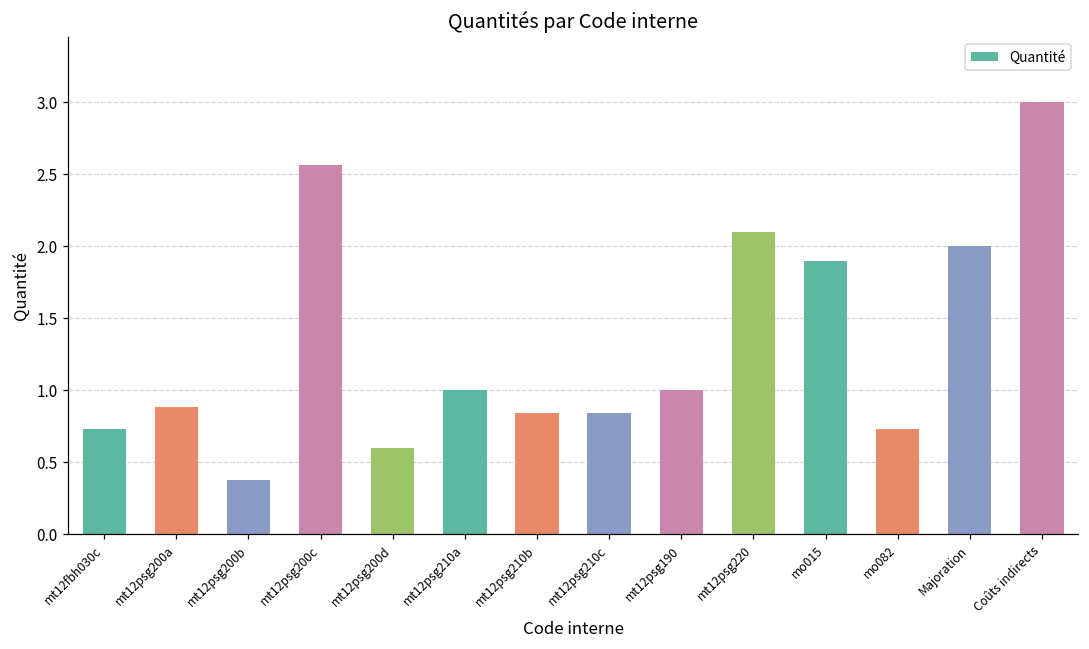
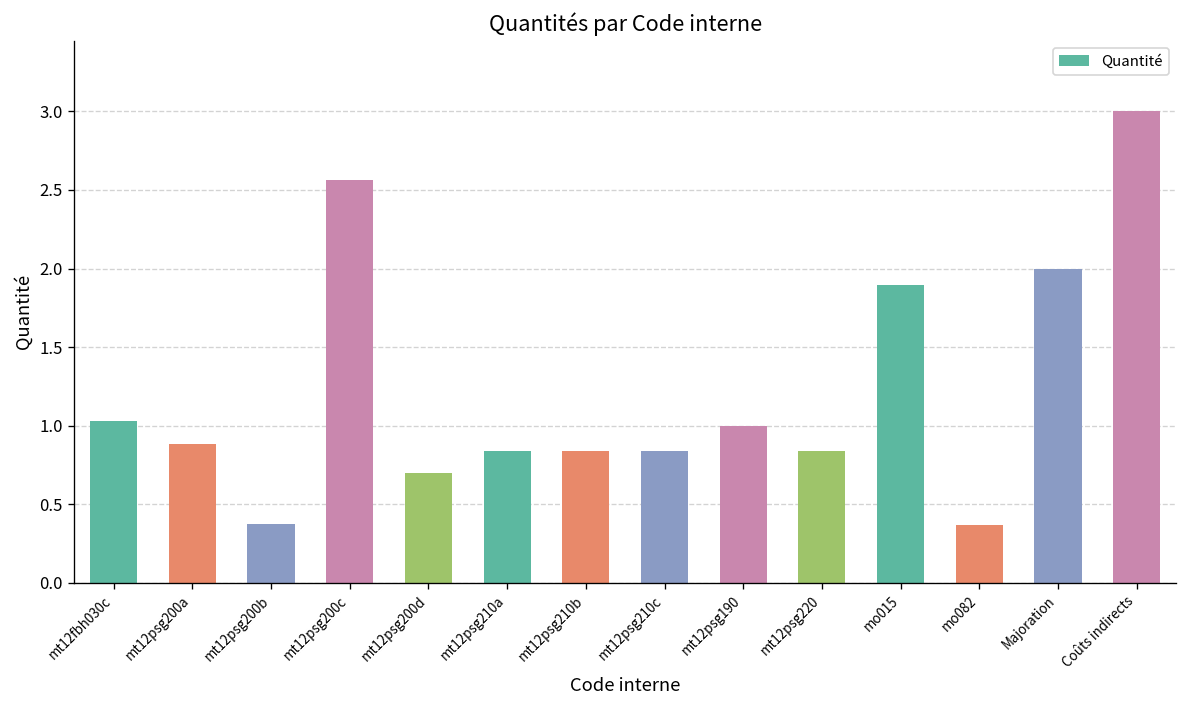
  {
-   "mt12fbh030c": 0.73,
+   "mt12fbh030c": 1.03,
    "mt12psg200a": 0.88,
    "mt12psg200b": 0.37,
    "mt12psg200c": 2.56,
-   "mt12psg200d": 0.6,
-   "mt12psg210a": 1.00,
+   "mt12psg200d": 0.7,
+   "mt12psg210a": 0.84,
    "mt12psg210b": 0.84,
    "mt12psg210c": 0.84,
    "mt12psg190": 1.00,
-   "mt12psg220": 2.10,
+   "mt12psg220": 0.84,
    "mo015": 1.90,
-   "mo082": 0.73,
+   "mo082": 0.37,
    "Majoration": 2.00,
    "Coûts indirects": 3.00
  }
